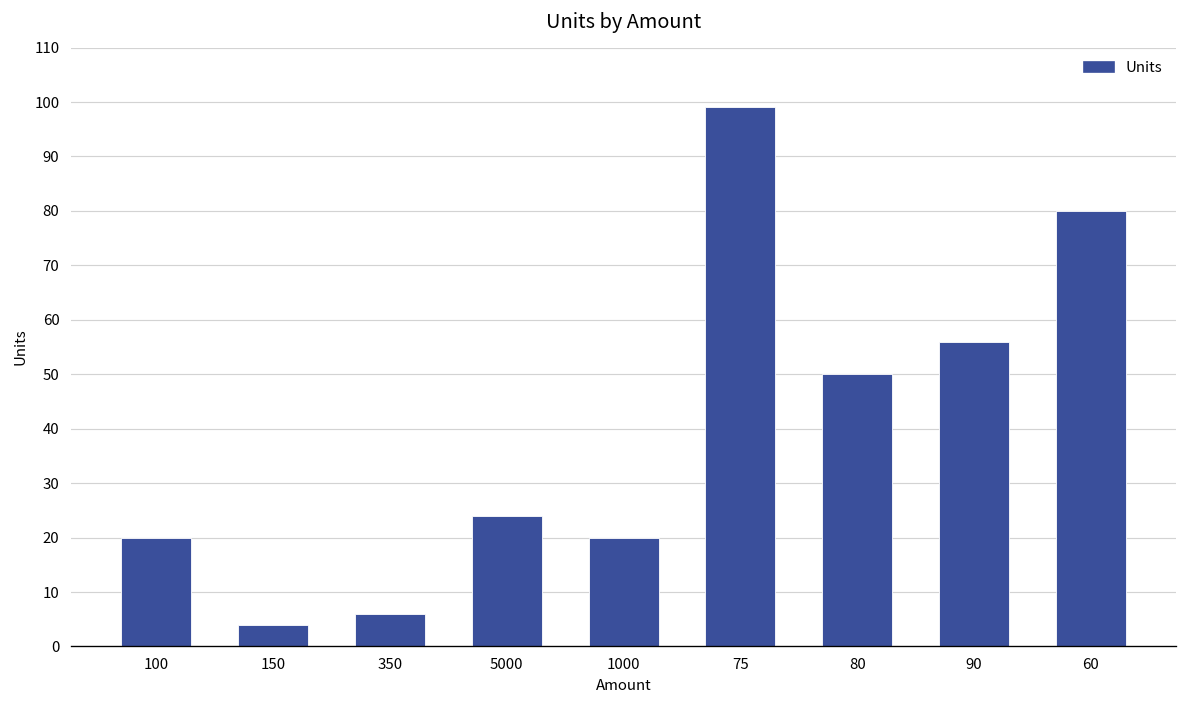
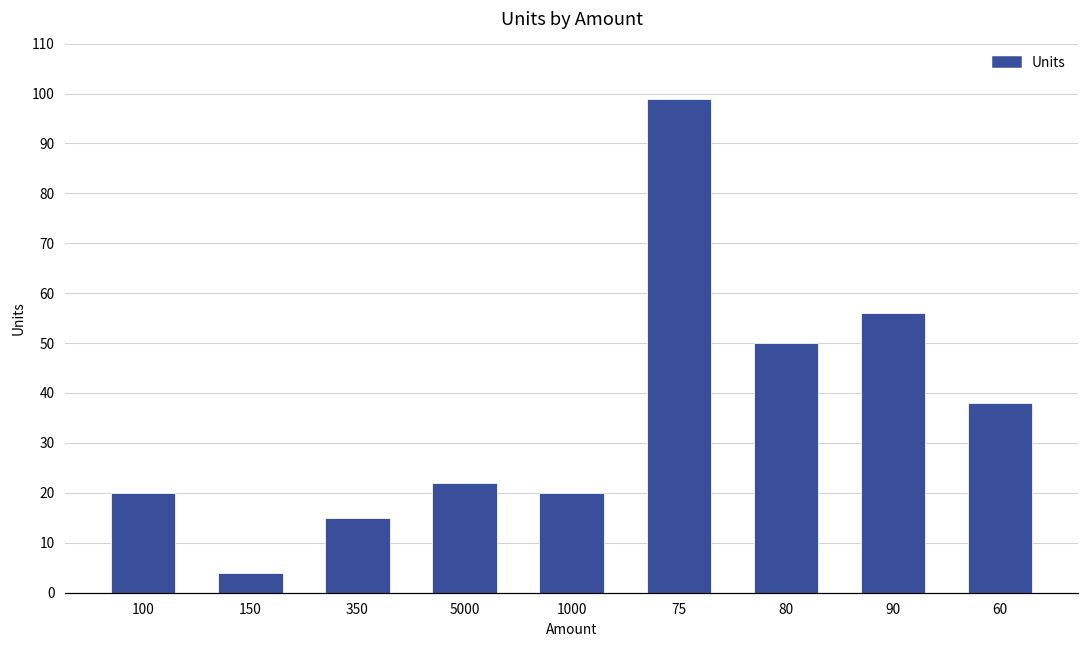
  {
    "100": 20,
    "150": 4,
-   "350": 6,
-   "5000": 24,
+   "350": 15,
+   "5000": 22,
    "1000": 20,
    "75": 99,
    "80": 50,
    "90": 56,
-   "60": 80
+   "60": 38
  }
